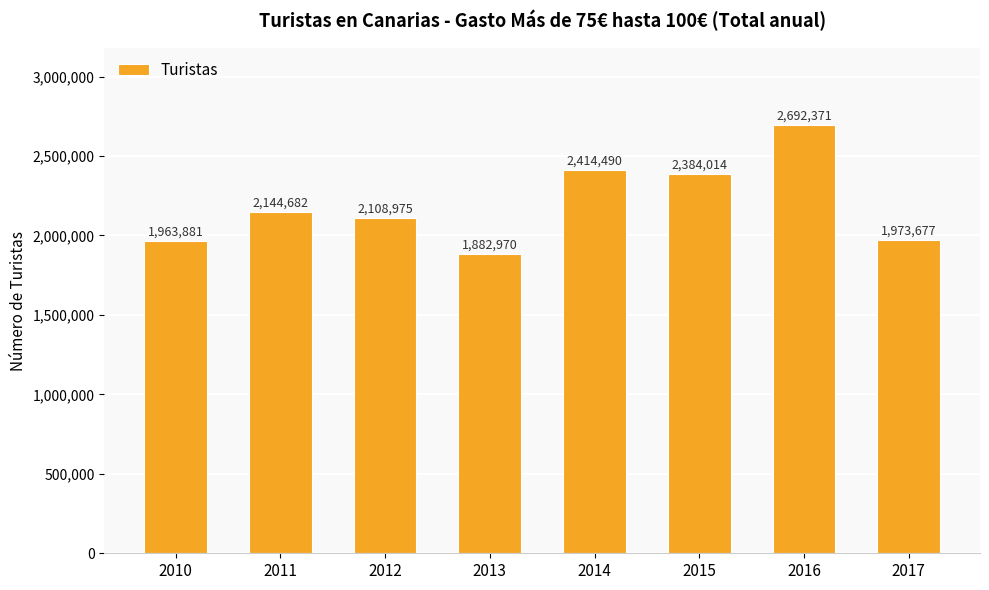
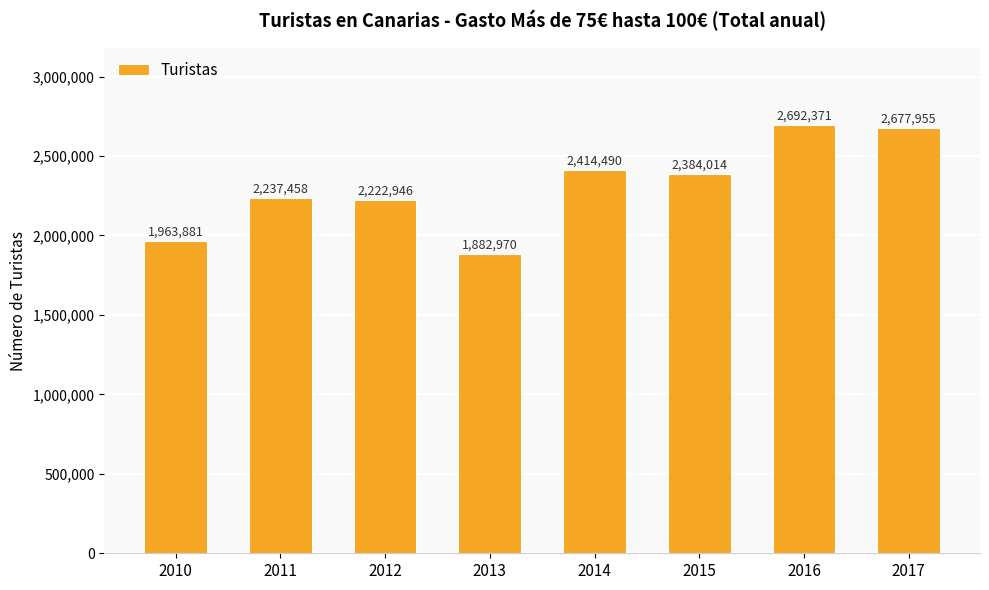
  {
    "2010": "1,963,881",
-   "2011": "2,144,682",
-   "2012": "2,108,975",
+   "2011": "2,237,458",
+   "2012": "2,222,946",
    "2013": "1,882,970",
    "2014": "2,414,490",
    "2015": "2,384,014",
    "2016": "2,692,371",
-   "2017": "1,973,677"
+   "2017": "2,677,955"
  }
